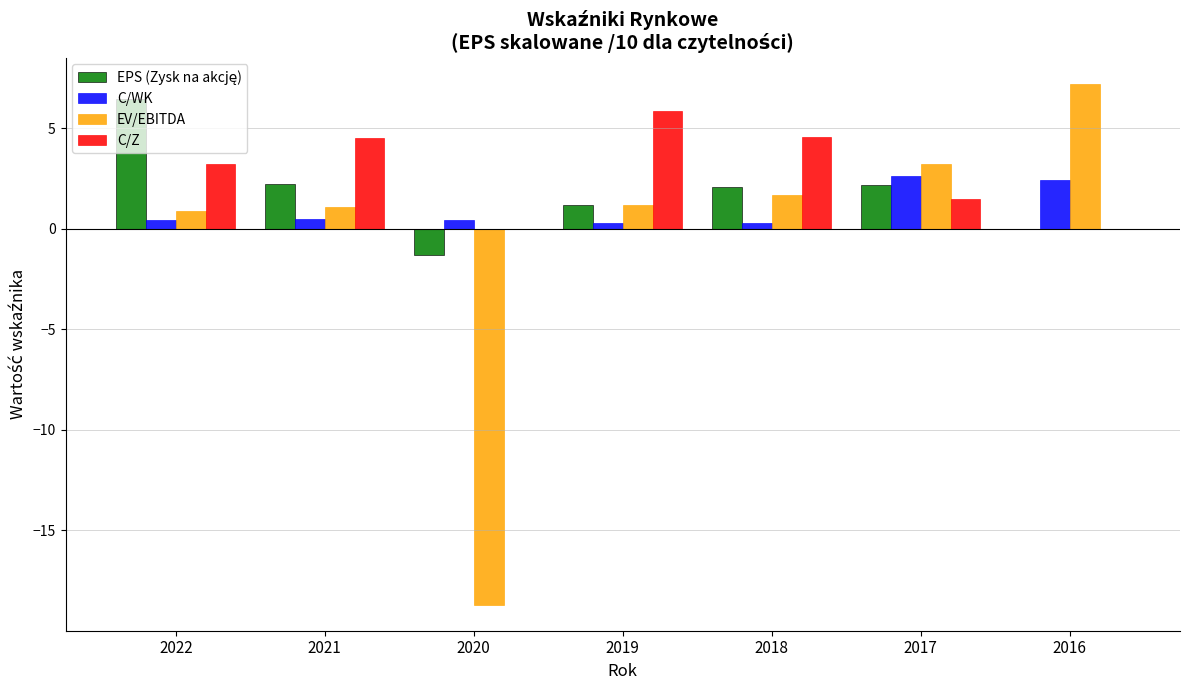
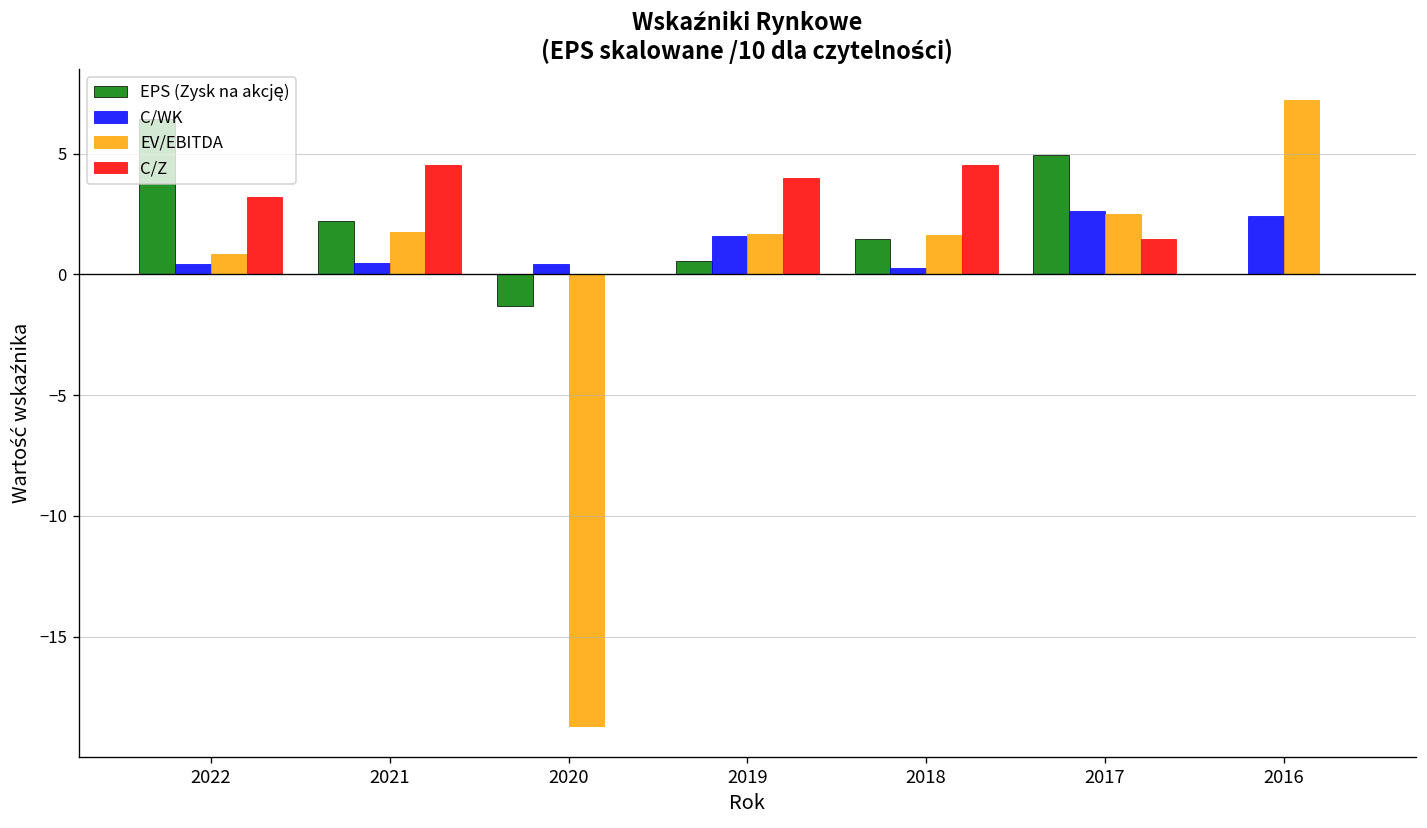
  {
    "EPS (Zysk na akcję)": {
      "2021": 2.2,
      "2020": -1.3,
-     "2019": 1.2,
-     "2018": 2.1,
-     "2017": 2.2
+     "2019": 0.5,
+     "2018": 1.5,
+     "2017": 5.0
    },
    "C/WK": {
      "2022": 0.4,
      "2021": 0.5,
      "2020": 0.4,
-     "2019": 0.3,
+     "2019": 1.6,
      "2018": 0.3,
      "2017": 2.6,
      "2016": 2.4
    },
    "EV/EBITDA": {
      "2022": 0.9,
-     "2021": 1.1,
+     "2021": 1.8,
      "2020": -18.7,
-     "2019": 1.2,
+     "2019": 1.7,
      "2018": 1.7,
-     "2017": 3.2,
+     "2017": 2.5,
      "2016": 7.2
    },
    "C/Z": {
      "2022": 3.2,
      "2021": 4.5,
      "2020": 0.0,
-     "2019": 5.9,
+     "2019": 4.0,
      "2018": 4.6,
      "2017": 1.5,
      "2016": 0.0
    }
  }
